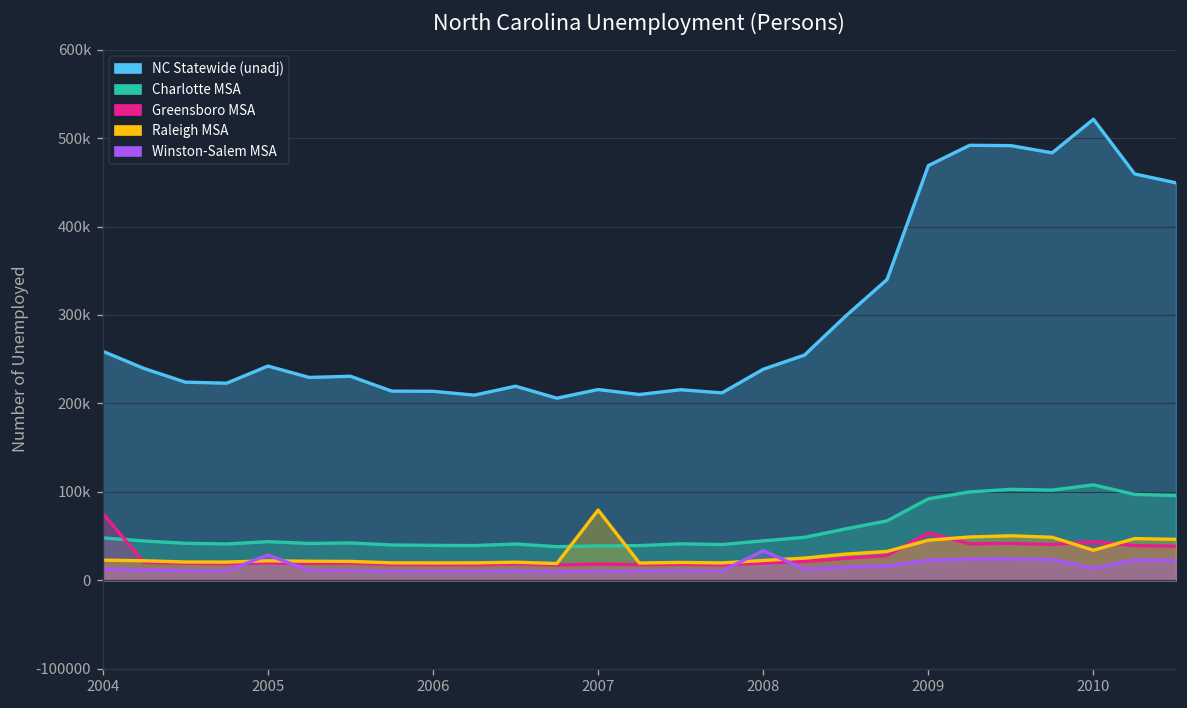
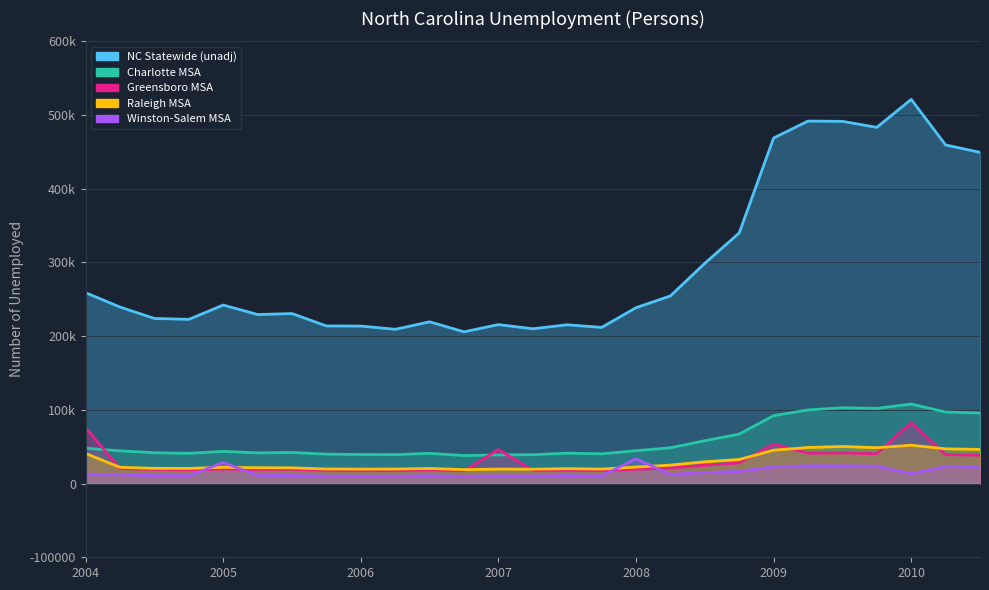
  {
    "Greensboro MSA": {
      "2004": 80000,
-     "2007": 20000,
+     "2007": 50000,
      "2009": 50000,
-     "2010": 40000
+     "2010": 80000
    },
    "Raleigh MSA": {
-     "2004": 20000,
-     "2007": 80000,
+     "2004": 40000,
+     "2007": 20000,
      "2009": 50000,
-     "2010": 30000
+     "2010": 50000
    },
    "Winston-Salem MSA": {
      "2004": 10000,
      "2005": 30000,
      "2006": 10000,
      "2007": 10000,
      "2008": 30000,
      "2009": 20000,
      "2010": 10000
    }
  }
